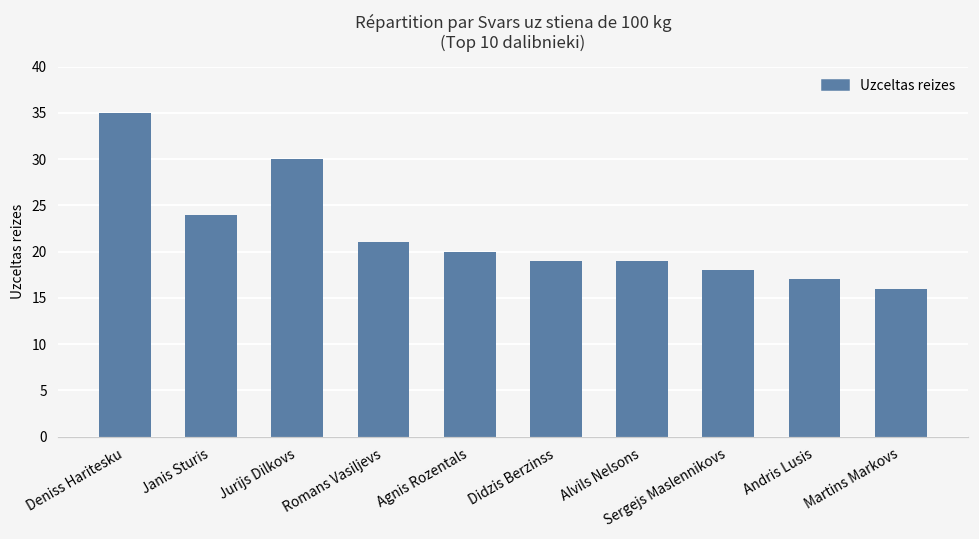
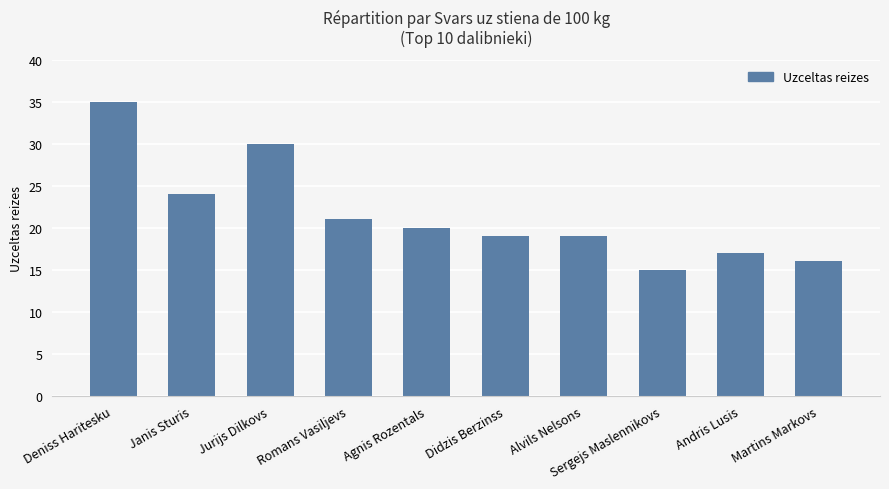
  {
    "Deniss Haritesku": 35,
    "Janis Sturis": 24,
    "Jurijs Dilkovs": 30,
    "Romans Vasiljevs": 21,
    "Agnis Rozentals": 20,
    "Didzis Berzinss": 19,
    "Alvils Nelsons": 19,
-   "Sergejs Maslennikovs": 18,
+   "Sergejs Maslennikovs": 15,
    "Andris Lusis": 17,
    "Martins Markovs": 16
  }
